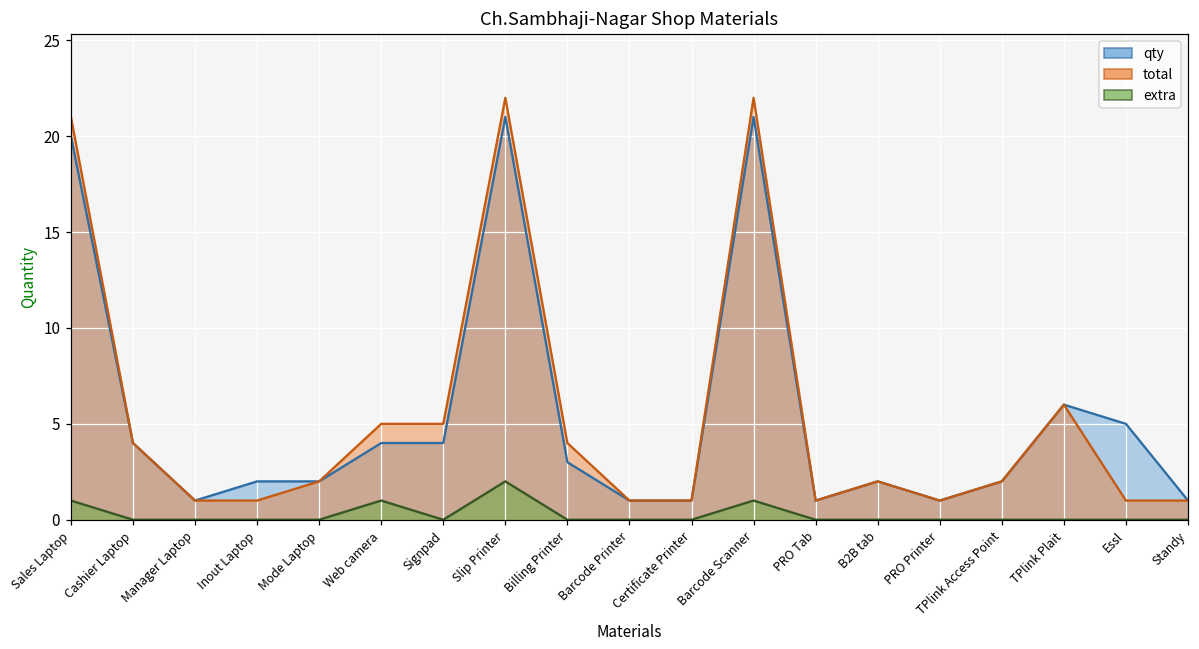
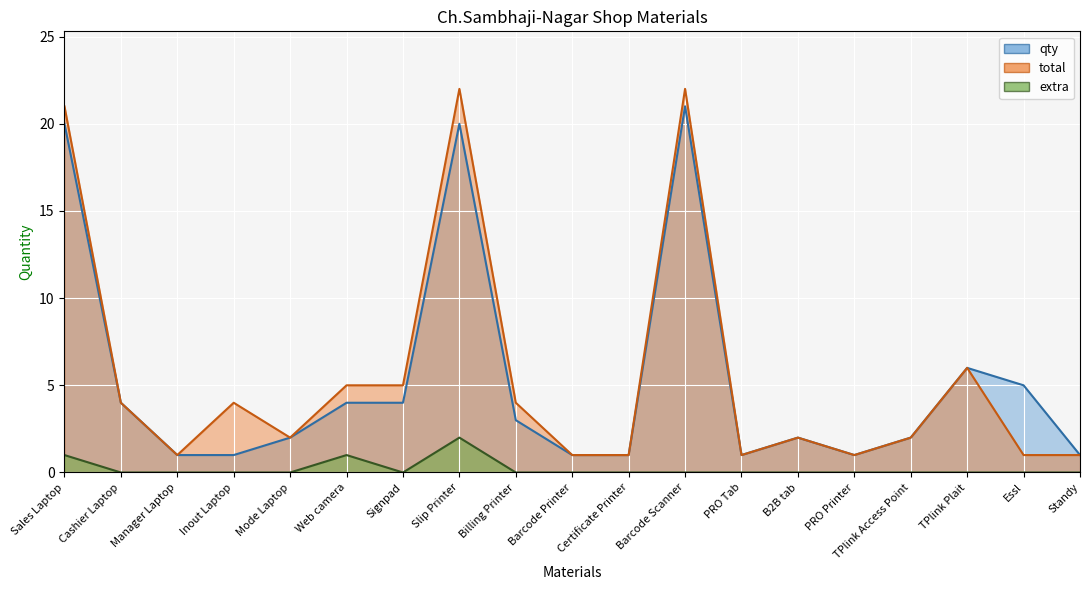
  {
    "qty": {
      "Sales Laptop": 20,
-     "Inout Laptop": 2,
+     "Inout Laptop": 1,
      "Web camera": 4,
      "Signpad": 4,
-     "Slip Printer": 21,
+     "Slip Printer": 20,
      "Billing Printer": 3,
      "Barcode Scanner": 21,
      "Essl": 5
    },
    "total": {
      "Sales Laptop": 21,
-     "Inout Laptop": 1,
+     "Inout Laptop": 4,
      "Web camera": 5,
      "Signpad": 5,
      "Slip Printer": 22,
      "Billing Printer": 4,
      "Barcode Scanner": 22,
      "Essl": 1
    },
    "extra": {
      "Sales Laptop": 1,
      "Cashier Laptop": 0,
      "Manager Laptop": 0,
      "Inout Laptop": 0,
      "Mode Laptop": 0,
      "Web camera": 1,
      "Signpad": 0,
      "Slip Printer": 2,
      "Billing Printer": 0,
      "Barcode Printer": 0,
      "Certificate Printer": 0,
-     "Barcode Scanner": 1,
+     "Barcode Scanner": 0,
      "PRO Tab": 0,
      "B2B tab": 0,
      "PRO Printer": 0,
      "TPlink Access Point": 0,
      "TPlink Plait": 0,
      "Essl": 0,
      "Standy": 0
    }
  }
